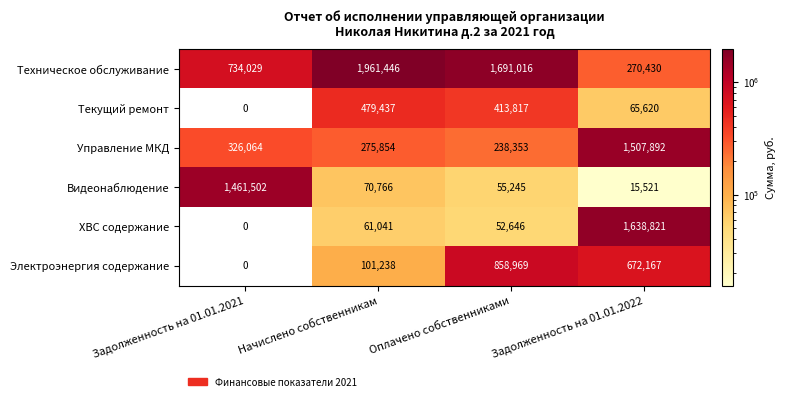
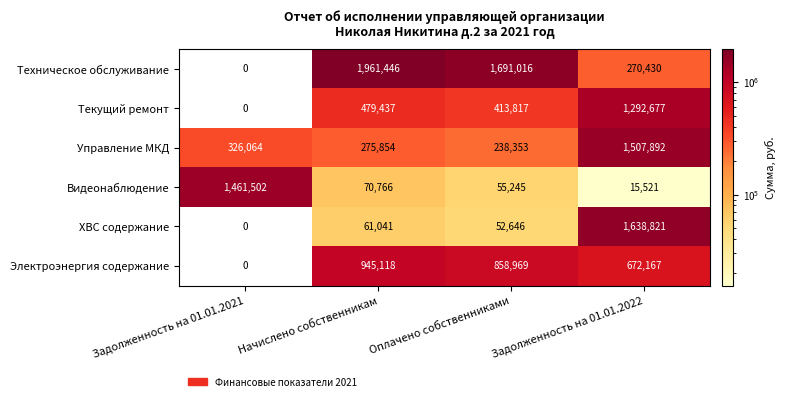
  {
    "Техническое обслуживание": {
-     "Задолженность на 01.01.2021": "734,029",
+     "Задолженность на 01.01.2021": "0",
      "Начислено собственникам": "1,961,446",
      "Оплачено собственниками": "1,691,016",
      "Задолженность на 01.01.2022": "270,430"
    },
    "Текущий ремонт": {
      "Задолженность на 01.01.2021": "0",
      "Начислено собственникам": "479,437",
      "Оплачено собственниками": "413,817",
-     "Задолженность на 01.01.2022": "65,620"
+     "Задолженность на 01.01.2022": "1,292,677"
    },
    "Управление МКД": {
      "Задолженность на 01.01.2021": "326,064",
      "Начислено собственникам": "275,854",
      "Оплачено собственниками": "238,353",
      "Задолженность на 01.01.2022": "1,507,892"
    },
    "Видеонаблюдение": {
      "Задолженность на 01.01.2021": "1,461,502",
      "Начислено собственникам": "70,766",
      "Оплачено собственниками": "55,245",
      "Задолженность на 01.01.2022": "15,521"
    },
    "ХВС содержание": {
      "Задолженность на 01.01.2021": "0",
      "Начислено собственникам": "61,041",
      "Оплачено собственниками": "52,646",
      "Задолженность на 01.01.2022": "1,638,821"
    },
    "Электроэнергия содержание": {
      "Задолженность на 01.01.2021": "0",
-     "Начислено собственникам": "101,238",
+     "Начислено собственникам": "945,118",
      "Оплачено собственниками": "858,969",
      "Задолженность на 01.01.2022": "672,167"
    }
  }
